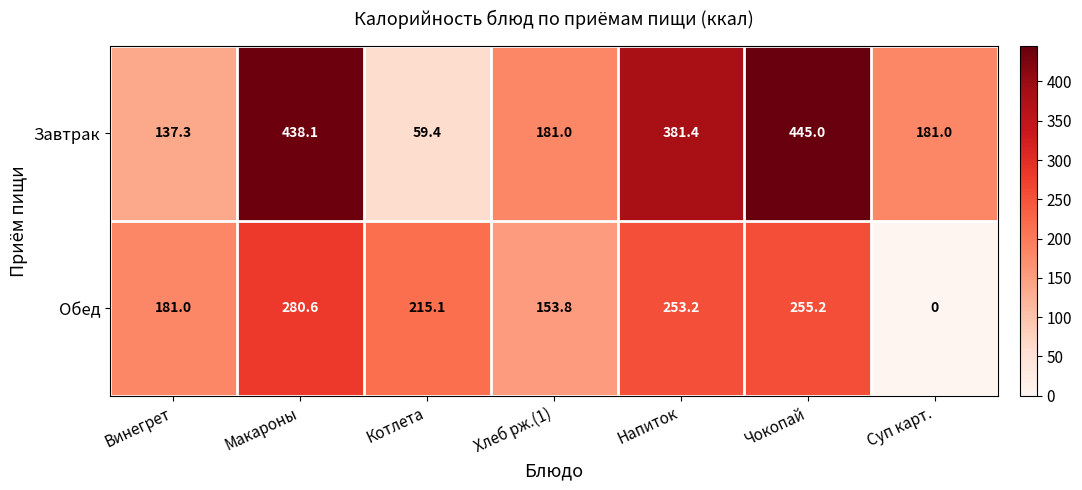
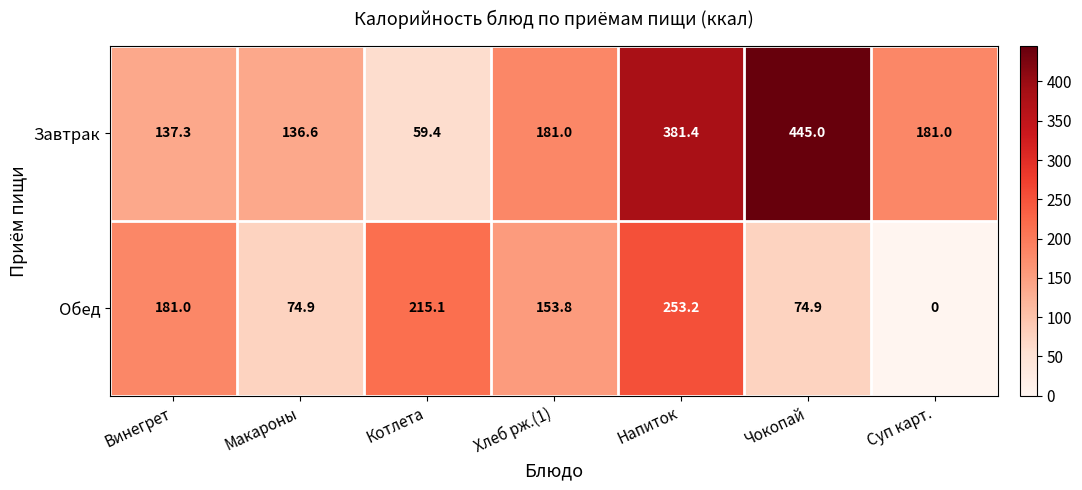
  {
    "Завтрак": {
      "Винегрет": 137.3,
-     "Макароны": 438.1,
+     "Макароны": 136.6,
      "Котлета": 59.4,
      "Хлеб рж.(1)": 181.0,
      "Напиток": 381.4,
      "Чокопай": 445.0,
      "Суп карт.": 181.0
    },
    "Обед": {
      "Винегрет": 181.0,
-     "Макароны": 280.6,
+     "Макароны": 74.9,
      "Котлета": 215.1,
      "Хлеб рж.(1)": 153.8,
      "Напиток": 253.2,
-     "Чокопай": 255.2,
+     "Чокопай": 74.9,
      "Суп карт.": 0
    }
  }
